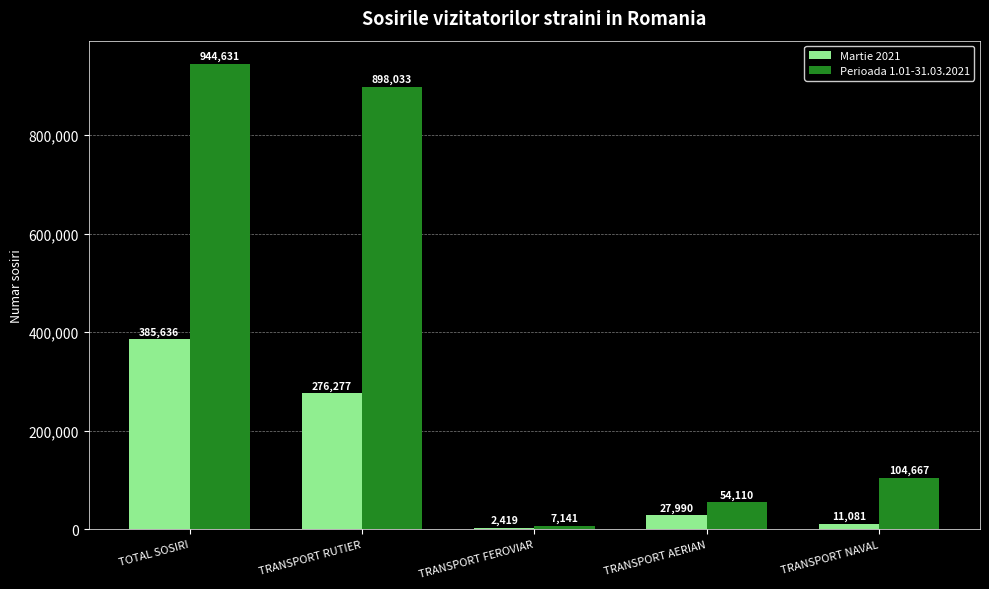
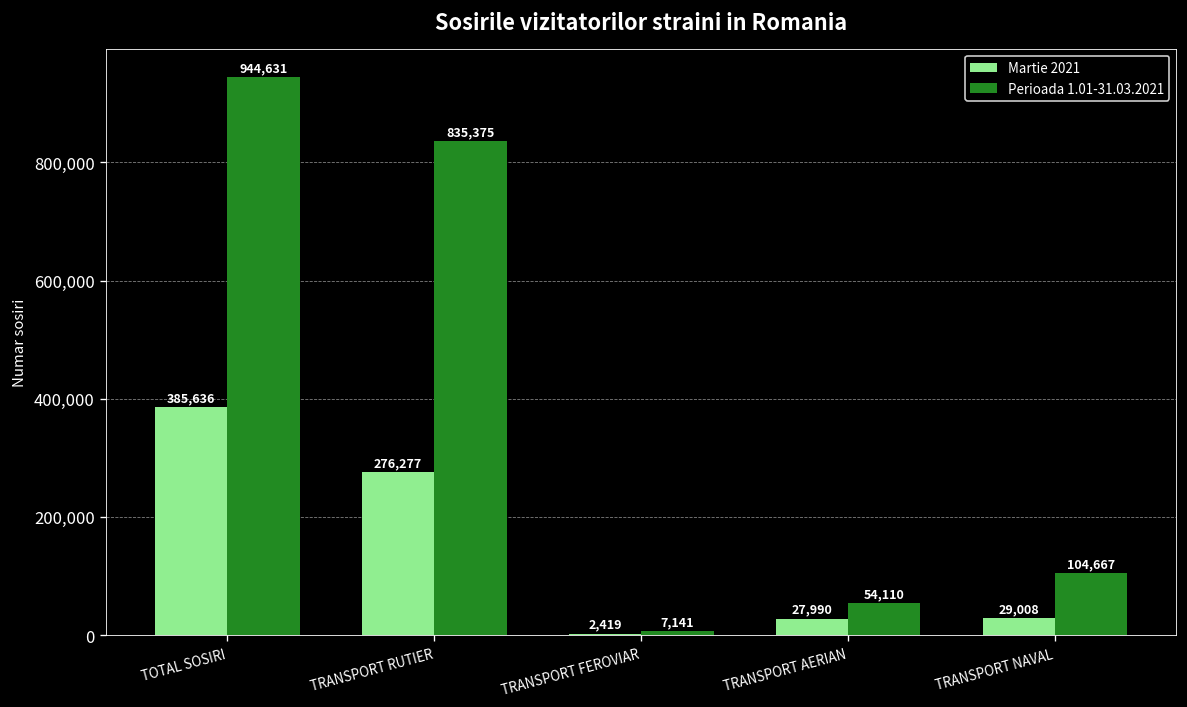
  {
    "Martie 2021": {
      "TOTAL SOSIRI": "385,636",
      "TRANSPORT RUTIER": "276,277",
      "TRANSPORT FEROVIAR": "2,419",
      "TRANSPORT AERIAN": "27,990",
-     "TRANSPORT NAVAL": "11,081"
+     "TRANSPORT NAVAL": "29,008"
    },
    "Perioada 1.01-31.03.2021": {
      "TOTAL SOSIRI": "944,631",
-     "TRANSPORT RUTIER": "898,033",
+     "TRANSPORT RUTIER": "835,375",
      "TRANSPORT FEROVIAR": "7,141",
      "TRANSPORT AERIAN": "54,110",
      "TRANSPORT NAVAL": "104,667"
    }
  }
